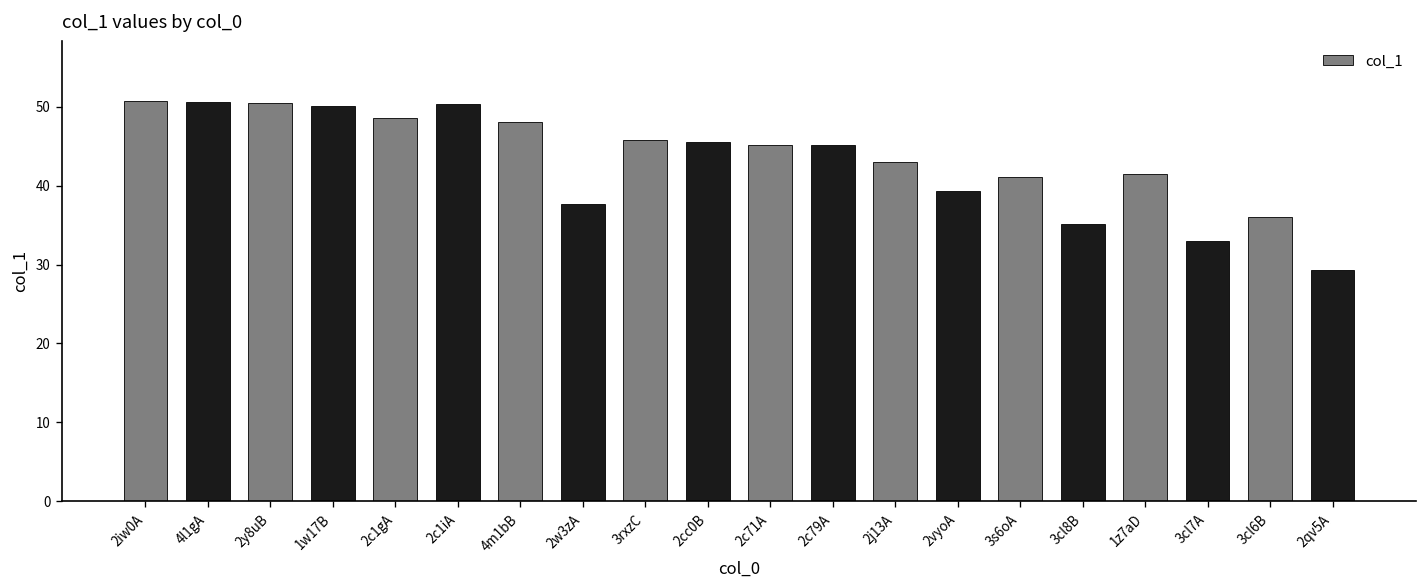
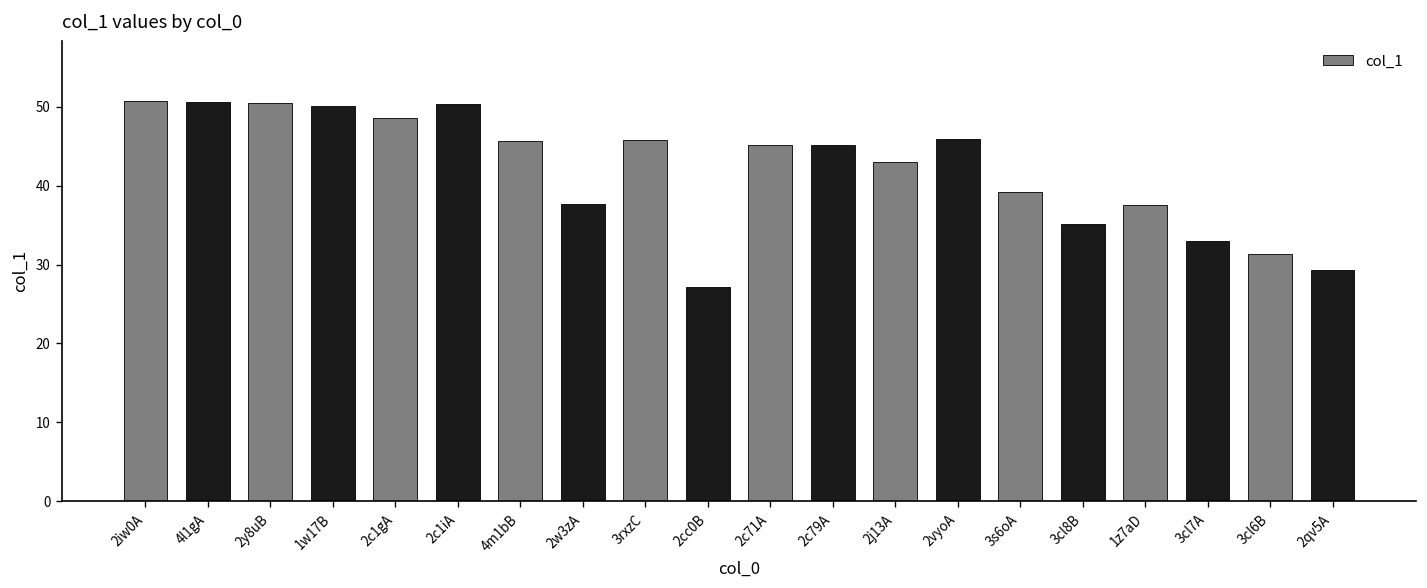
  {
    "2iw0A": 51,
    "4l1gA": 51,
    "2y8uB": 50,
    "1w17B": 50,
    "2c1gA": 49,
    "2c1iA": 50,
-   "4m1bB": 48,
+   "4m1bB": 46,
    "2w3zA": 38,
    "3rxzC": 46,
-   "2cc0B": 46,
+   "2cc0B": 27,
    "2c71A": 45,
    "2c79A": 45,
    "2j13A": 43,
-   "2vyoA": 39,
-   "3s6oA": 41,
+   "2vyoA": 46,
+   "3s6oA": 39,
    "3cl8B": 35,
-   "1z7aD": 41,
+   "1z7aD": 38,
    "3cl7A": 33,
-   "3cl6B": 36,
+   "3cl6B": 31,
    "2qv5A": 29
  }
